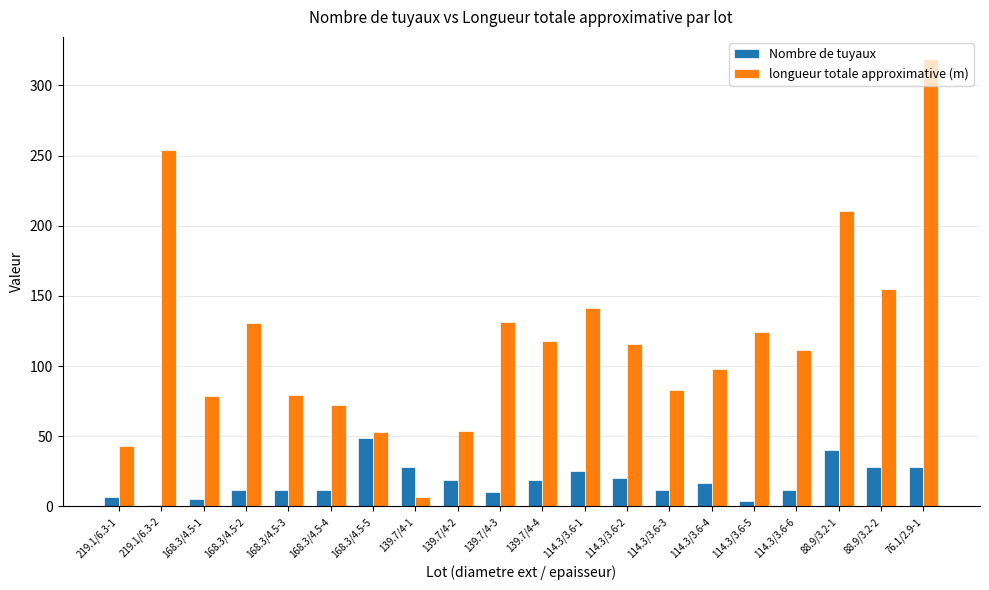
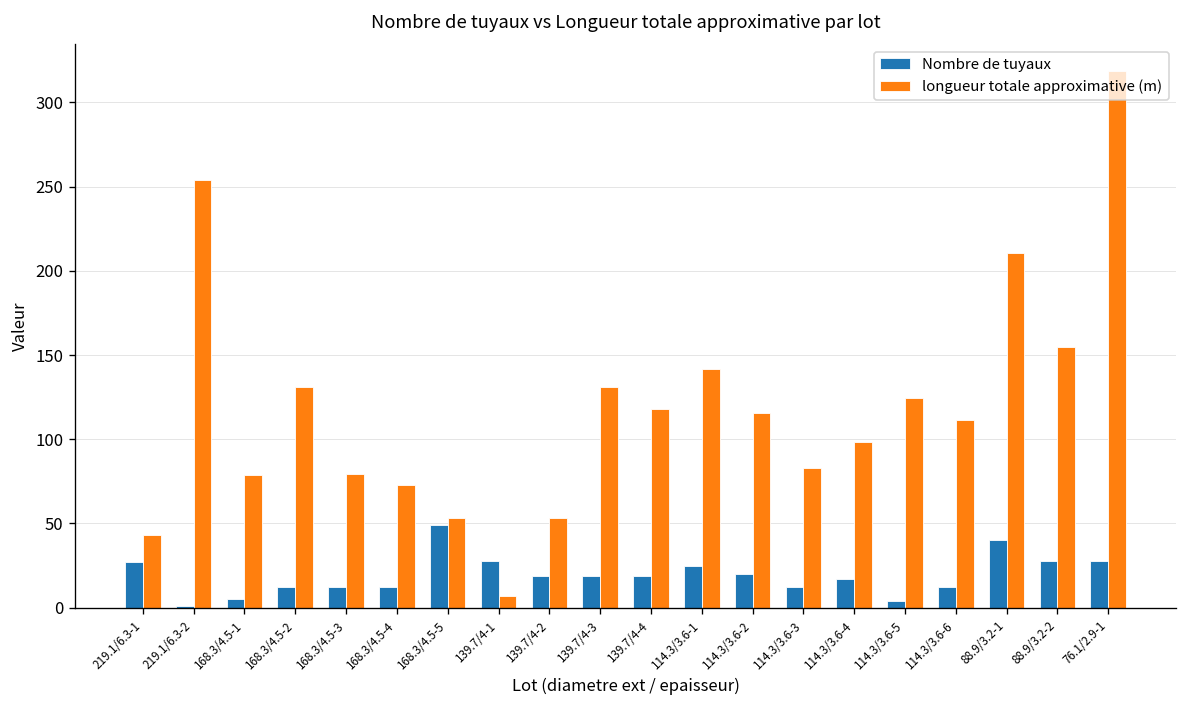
  {
    "Nombre de tuyaux": {
-     "219.1/6.3-1": 7,
+     "219.1/6.3-1": 27,
      "168.3/4.5-1": 5,
      "168.3/4.5-2": 12,
      "168.3/4.5-3": 12,
      "168.3/4.5-4": 12,
      "168.3/4.5-5": 49,
      "139.7/4-1": 28,
      "139.7/4-2": 19,
-     "139.7/4-3": 10,
+     "139.7/4-3": 19,
      "139.7/4-4": 19,
      "114.3/3.6-1": 25,
      "114.3/3.6-2": 20,
      "114.3/3.6-3": 12,
      "114.3/3.6-4": 17,
      "114.3/3.6-5": 4,
      "114.3/3.6-6": 12,
      "88.9/3.2-1": 40,
      "88.9/3.2-2": 28,
      "76.1/2.9-1": 28
    },
    "longueur totale approximative (m)": {
      "219.1/6.3-1": 43,
      "219.1/6.3-2": 254,
      "168.3/4.5-1": 79,
      "168.3/4.5-2": 131,
      "168.3/4.5-3": 79,
      "168.3/4.5-4": 73,
      "168.3/4.5-5": 53,
      "139.7/4-1": 7,
      "139.7/4-2": 53,
      "139.7/4-3": 131,
      "139.7/4-4": 118,
      "114.3/3.6-1": 141,
      "114.3/3.6-2": 116,
      "114.3/3.6-3": 83,
      "114.3/3.6-4": 98,
      "114.3/3.6-5": 124,
      "114.3/3.6-6": 112,
      "88.9/3.2-1": 211,
      "88.9/3.2-2": 155
    }
  }
